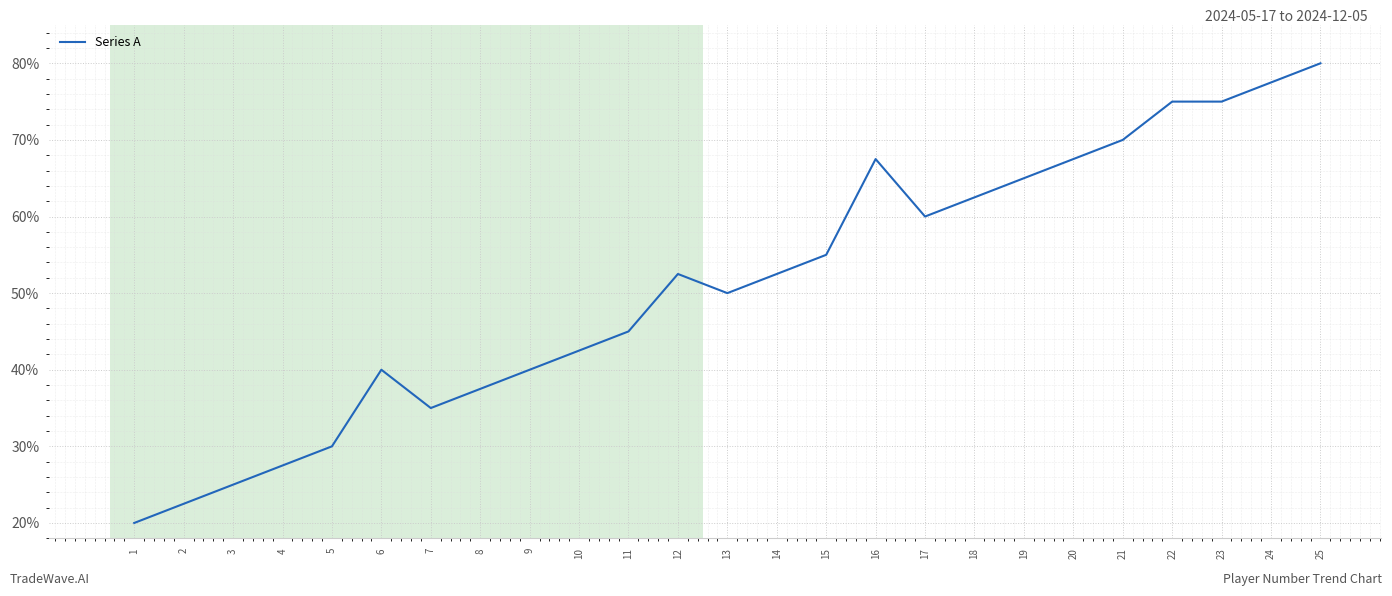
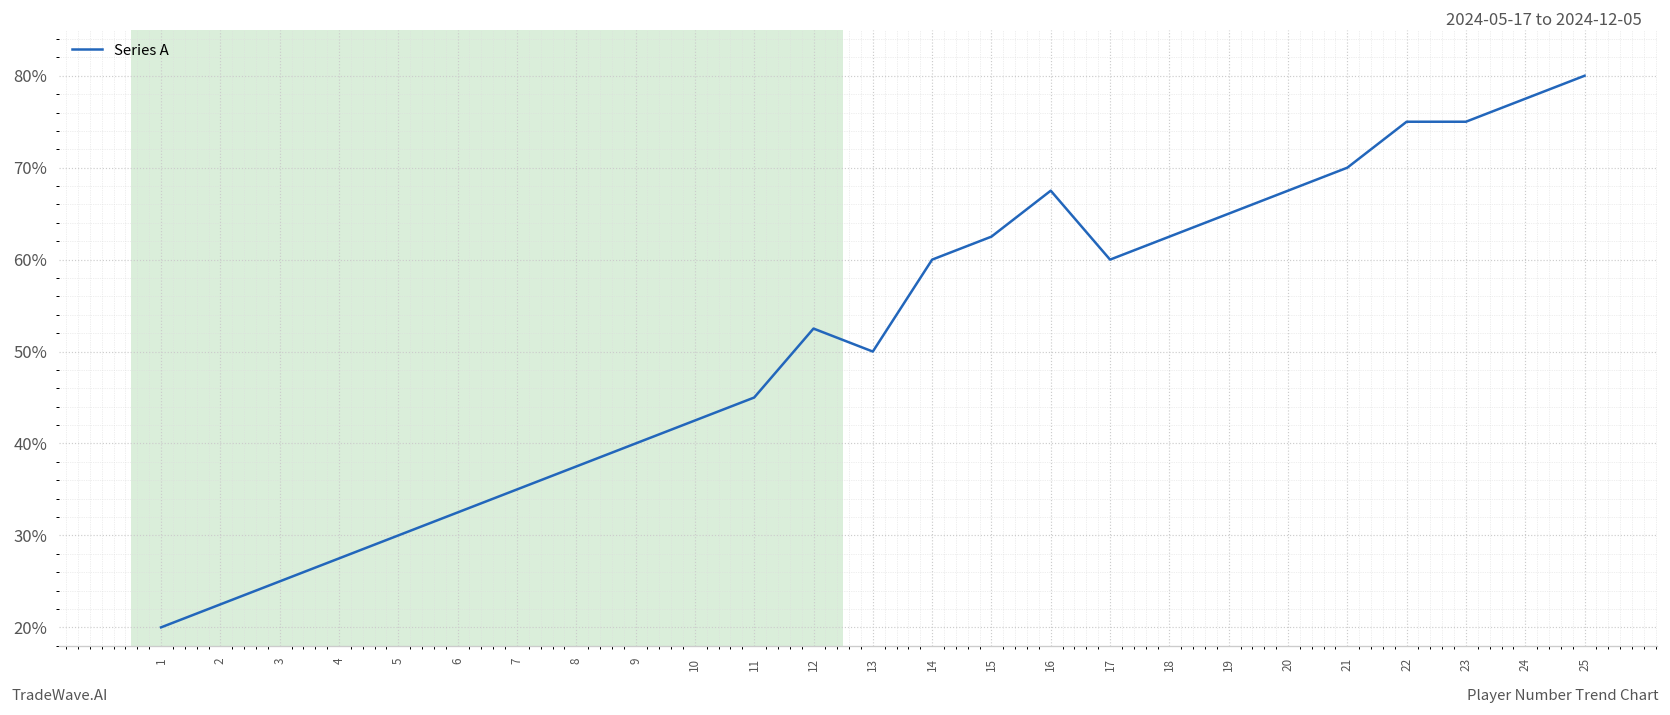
  {
    "1": "20%",
    "2": "23%",
    "3": "25%",
    "4": "28%",
    "5": "30%",
-   "6": "40%",
+   "6": "33%",
    "7": "35%",
    "8": "38%",
    "9": "40%",
    "10": "43%",
    "11": "45%",
    "12": "53%",
    "13": "50%",
-   "14": "53%",
-   "15": "55%",
+   "14": "60%",
+   "15": "63%",
    "16": "68%",
    "17": "60%",
    "18": "63%",
    "19": "65%",
    "20": "68%",
    "21": "70%",
    "22": "75%",
    "23": "75%",
    "24": "78%",
    "25": "80%"
  }
